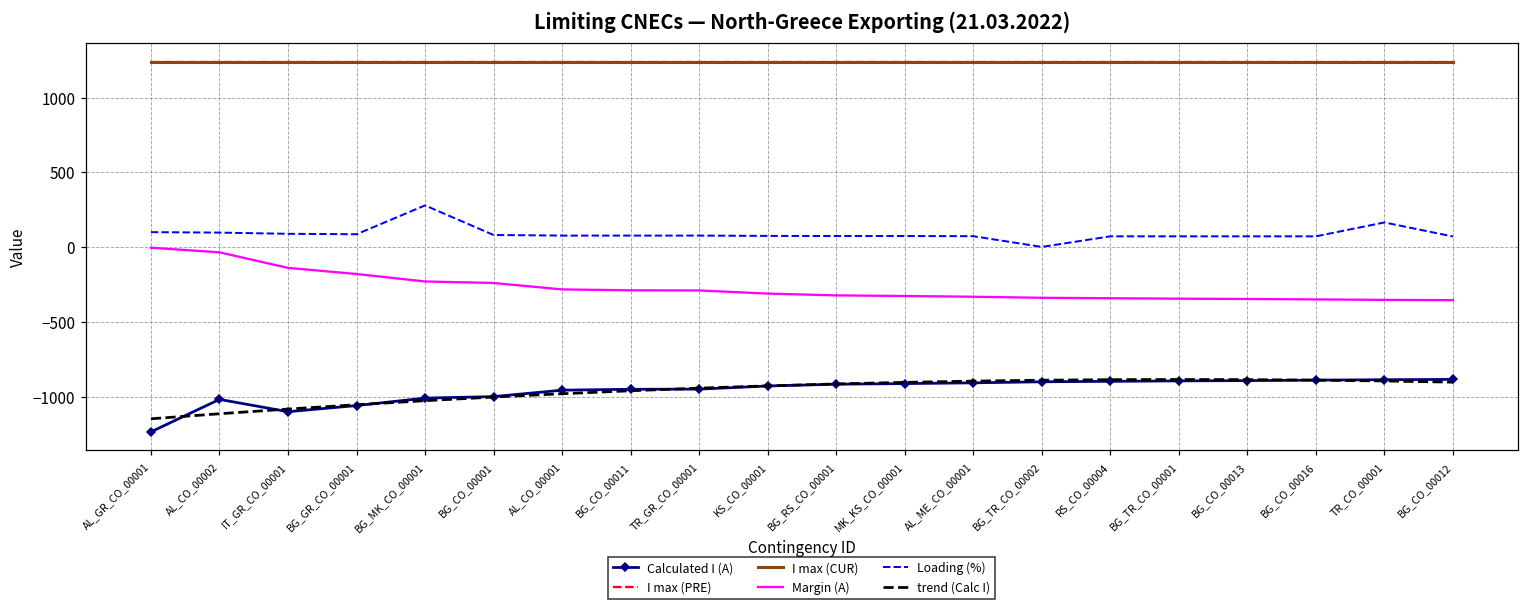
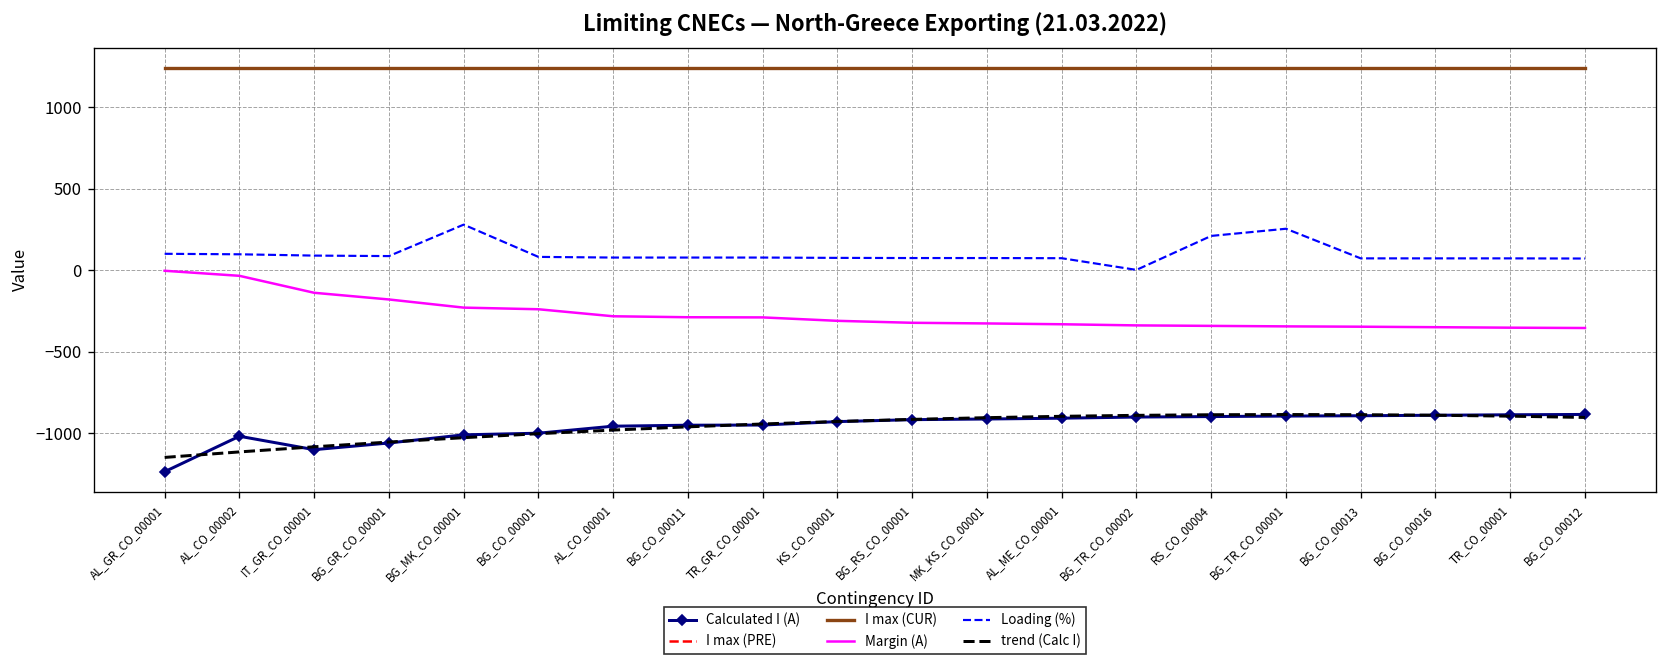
  {
    "Calculated I (A)": {
      "AL_GR_CO_00001": -1240,
      "AL_CO_00002": -1020,
      "AL_CO_00001": -960
    },
    "I max (CUR)": {
      "AL_GR_CO_00001": 1240,
      "AL_CO_00002": 1240,
      "IT_GR_CO_00001": 1240,
      "BG_GR_CO_00001": 1240,
      "BG_MK_CO_00001": 1240,
      "BG_CO_00001": 1240,
      "AL_CO_00001": 1240,
      "BG_CO_00011": 1240,
      "TR_GR_CO_00001": 1240,
      "KS_CO_00001": 1240,
      "BG_RS_CO_00001": 1240,
      "MK_KS_CO_00001": 1240,
      "AL_ME_CO_00001": 1240,
      "BG_TR_CO_00002": 1240,
      "RS_CO_00004": 1240,
      "BG_TR_CO_00001": 1240,
      "BG_CO_00013": 1240,
      "BG_CO_00016": 1240,
      "TR_CO_00001": 1240,
      "BG_CO_00012": 1240
    },
    "Margin (A)": {
      "AL_GR_CO_00001": 0,
      "AL_CO_00002": -40,
      "IT_GR_CO_00001": -140,
      "BG_GR_CO_00001": -180,
      "BG_MK_CO_00001": -230,
      "BG_CO_00001": -240,
      "AL_CO_00001": -280,
      "BG_CO_00011": -290,
      "TR_GR_CO_00001": -290,
      "KS_CO_00001": -310,
      "BG_RS_CO_00001": -320,
      "MK_KS_CO_00001": -330,
      "AL_ME_CO_00001": -330,
      "BG_TR_CO_00002": -340,
      "RS_CO_00004": -340,
      "BG_TR_CO_00001": -350,
      "BG_CO_00013": -350,
      "BG_CO_00016": -350,
      "TR_CO_00001": -350,
      "BG_CO_00012": -360
    },
    "Loading (%)": {
      "AL_GR_CO_00001": 100,
      "AL_CO_00002": 100,
      "IT_GR_CO_00001": 90,
      "BG_GR_CO_00001": 90,
      "BG_MK_CO_00001": 280,
      "BG_CO_00001": 80,
      "AL_CO_00001": 80,
      "BG_CO_00011": 80,
      "TR_GR_CO_00001": 80,
      "KS_CO_00001": 80,
      "BG_RS_CO_00001": 70,
      "MK_KS_CO_00001": 70,
      "AL_ME_CO_00001": 70,
      "BG_TR_CO_00002": 0,
-     "RS_CO_00004": 70,
-     "BG_TR_CO_00001": 70,
+     "RS_CO_00004": 210,
+     "BG_TR_CO_00001": 250,
      "BG_CO_00013": 70,
      "BG_CO_00016": 70,
-     "TR_CO_00001": 160,
+     "TR_CO_00001": 70,
      "BG_CO_00012": 70
    },
    "trend (Calc I)": {
      "AL_GR_CO_00001": -1150,
      "AL_CO_00002": -1110,
      "AL_CO_00001": -980
    }
  }
